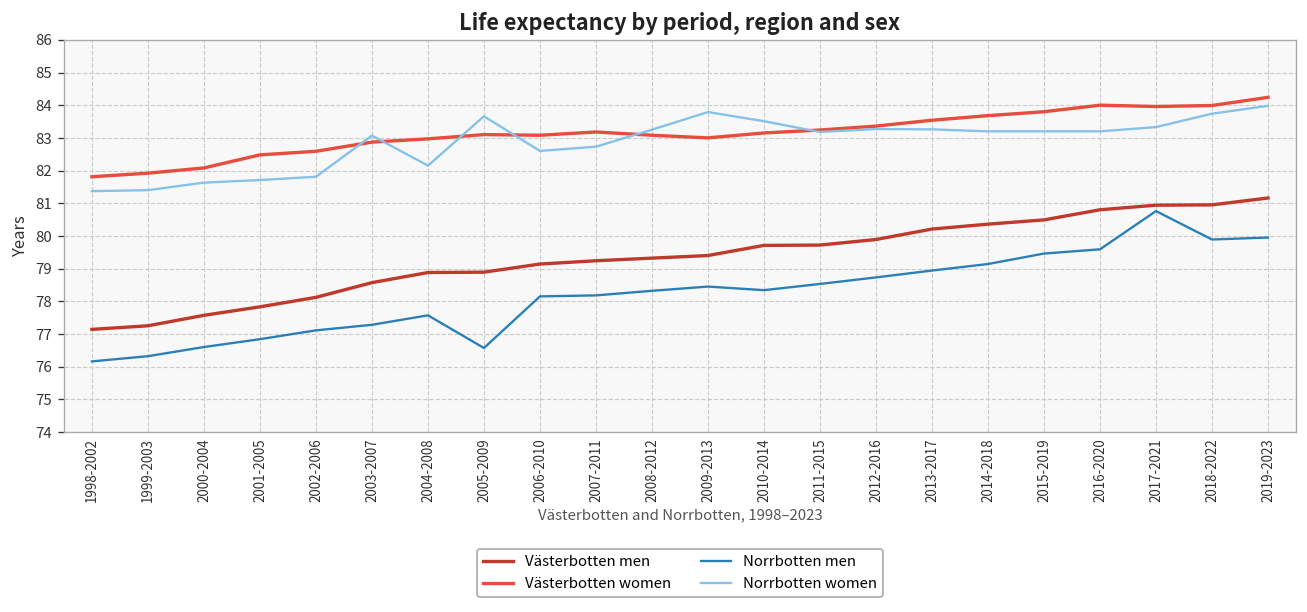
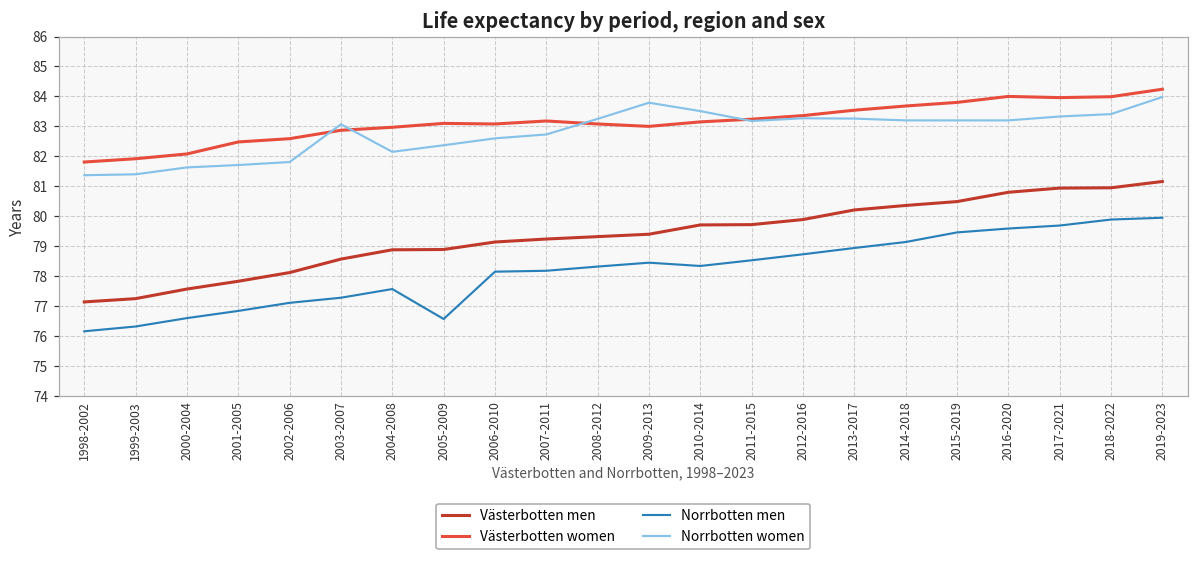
  {
    "Norrbotten men": {
      "1998-2002": 76.2,
      "1999-2003": 76.3,
      "2000-2004": 76.6,
      "2001-2005": 76.8,
      "2002-2006": 77.1,
      "2003-2007": 77.3,
      "2004-2008": 77.6,
      "2005-2009": 76.6,
      "2006-2010": 78.2,
      "2007-2011": 78.2,
      "2008-2012": 78.3,
      "2009-2013": 78.5,
      "2010-2014": 78.3,
      "2011-2015": 78.5,
      "2012-2016": 78.7,
      "2013-2017": 78.9,
      "2014-2018": 79.1,
      "2015-2019": 79.5,
      "2016-2020": 79.6,
-     "2017-2021": 80.8,
+     "2017-2021": 79.7,
      "2018-2022": 79.9,
      "2019-2023": 80.0
    },
    "Norrbotten women": {
      "1998-2002": 81.4,
      "1999-2003": 81.4,
      "2000-2004": 81.6,
      "2001-2005": 81.7,
      "2002-2006": 81.8,
      "2003-2007": 83.1,
      "2004-2008": 82.2,
-     "2005-2009": 83.7,
+     "2005-2009": 82.4,
      "2006-2010": 82.6,
      "2007-2011": 82.7,
      "2008-2012": 83.3,
      "2009-2013": 83.8,
      "2010-2014": 83.5,
      "2013-2017": 83.3,
      "2014-2018": 83.2,
      "2015-2019": 83.2,
      "2016-2020": 83.2,
      "2017-2021": 83.3,
-     "2018-2022": 83.7,
+     "2018-2022": 83.4,
      "2019-2023": 84.0
    }
  }
